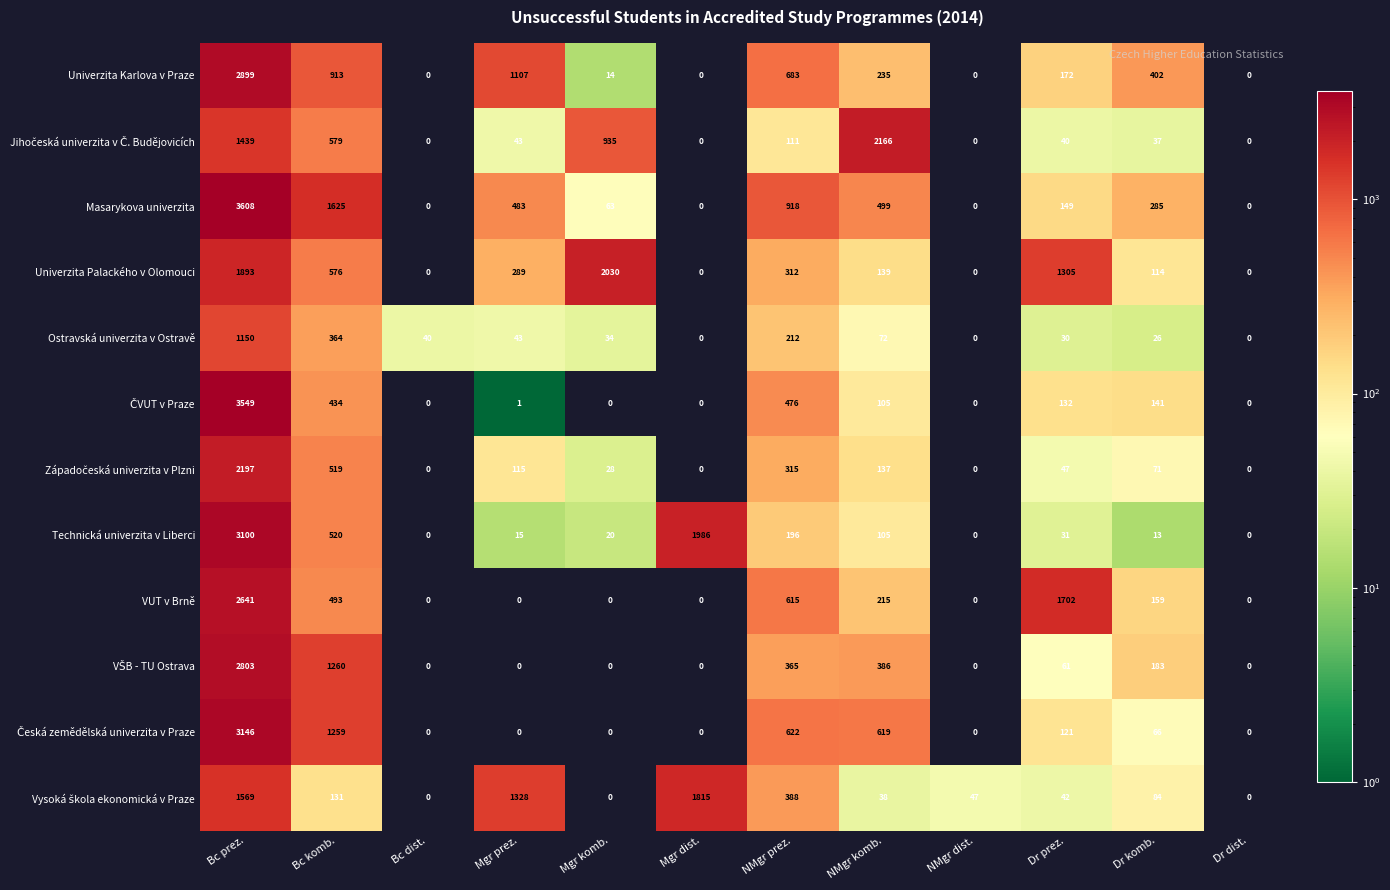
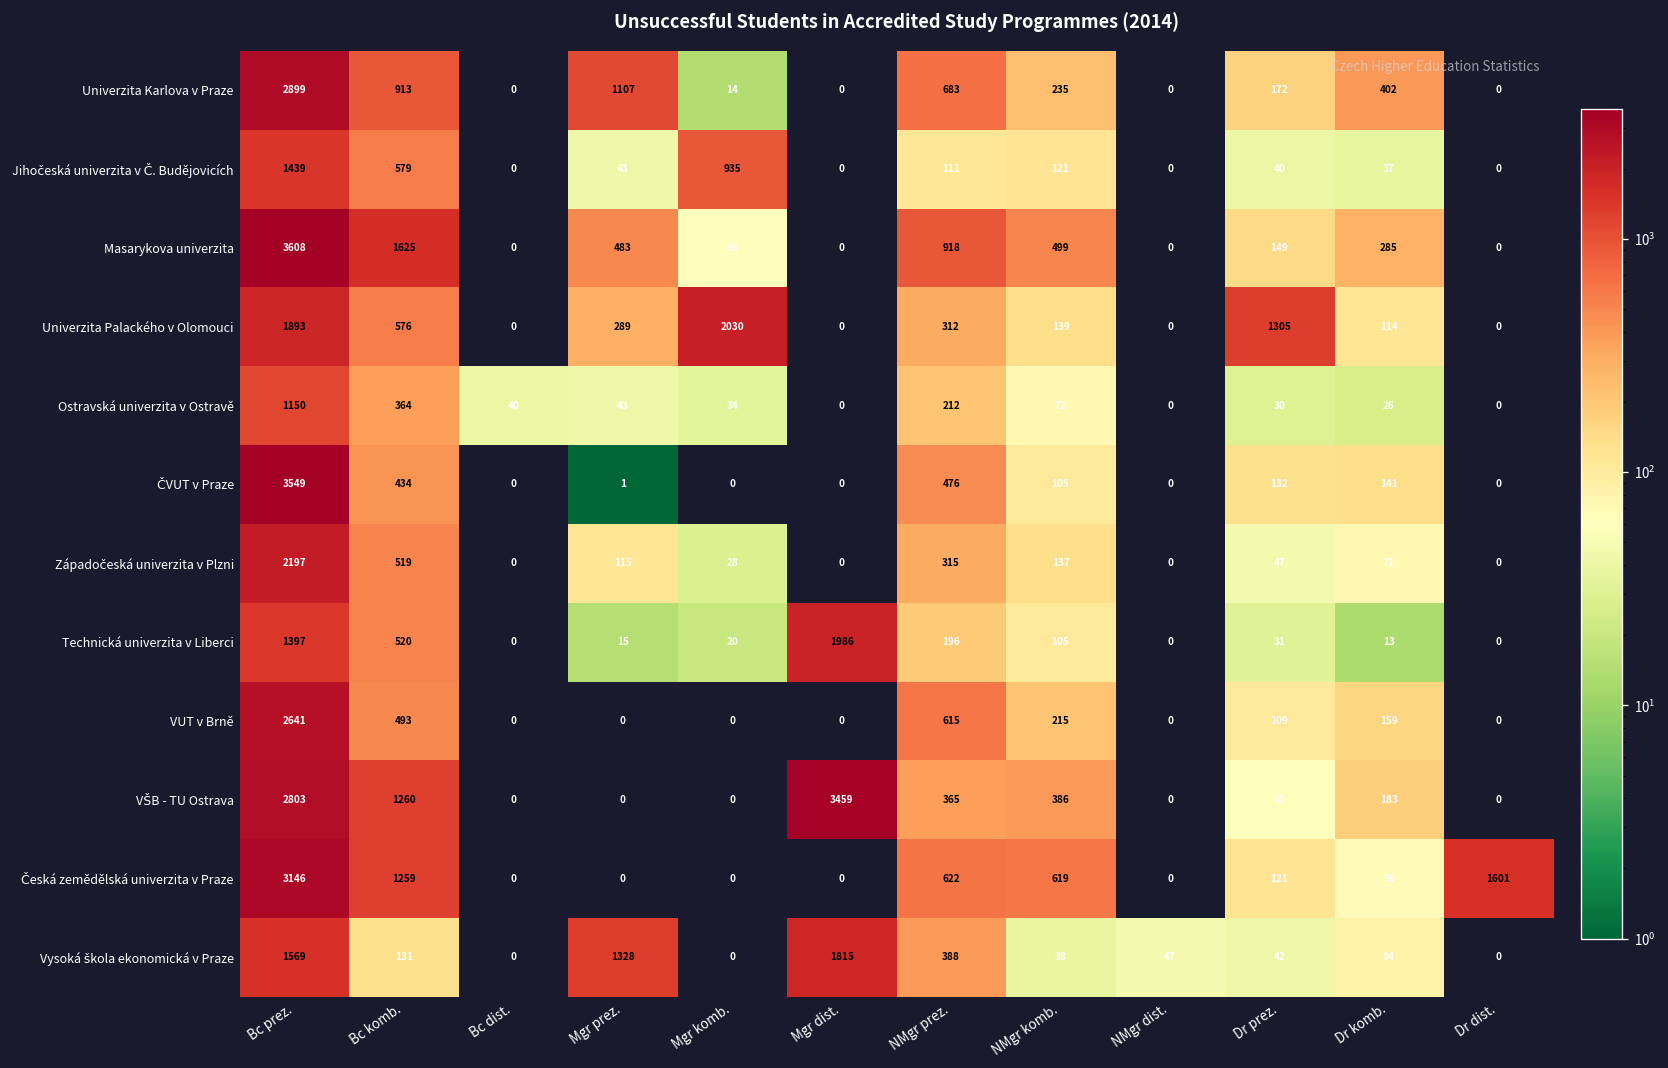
  {
    "Univerzita Karlova v Praze": {
      "Bc prez.": 2899,
      "Bc komb.": 913,
      "Bc dist.": 0,
      "Mgr prez.": 1107,
      "Mgr komb.": 14,
      "Mgr dist.": 0,
      "NMgr prez.": 683,
      "NMgr komb.": 235,
      "NMgr dist.": 0,
      "Dr prez.": 172,
      "Dr dist.": 0
    },
    "Jihočeská univerzita v Č. Budějovicích": {
      "Bc prez.": 1439,
      "Bc komb.": 579,
      "Bc dist.": 0,
      "Mgr prez.": 43,
      "Mgr komb.": 935,
      "Mgr dist.": 0,
      "NMgr prez.": 111,
-     "NMgr komb.": 2166,
+     "NMgr komb.": 121,
      "NMgr dist.": 0,
      "Dr prez.": 40,
      "Dr komb.": 37,
      "Dr dist.": 0
    },
    "Masarykova univerzita": {
      "Bc prez.": 3608,
      "Bc komb.": 1625,
      "Bc dist.": 0,
      "Mgr prez.": 483,
      "Mgr komb.": 63,
      "Mgr dist.": 0,
      "NMgr prez.": 918,
      "NMgr komb.": 499,
      "NMgr dist.": 0,
      "Dr prez.": 149,
      "Dr komb.": 285,
      "Dr dist.": 0
    },
    "Univerzita Palackého v Olomouci": {
      "Bc prez.": 1893,
      "Bc komb.": 576,
      "Bc dist.": 0,
      "Mgr prez.": 289,
      "Mgr komb.": 2030,
      "Mgr dist.": 0,
      "NMgr prez.": 312,
      "NMgr komb.": 139,
      "NMgr dist.": 0,
      "Dr prez.": 1305,
      "Dr komb.": 114,
      "Dr dist.": 0
    },
    "Ostravská univerzita v Ostravě": {
      "Bc prez.": 1150,
      "Bc komb.": 364,
      "Bc dist.": 40,
      "Mgr prez.": 43,
      "Mgr komb.": 34,
      "Mgr dist.": 0,
      "NMgr prez.": 212,
      "NMgr komb.": 72,
      "NMgr dist.": 0,
      "Dr prez.": 30,
      "Dr komb.": 26,
      "Dr dist.": 0
    },
    "ČVUT v Praze": {
      "Bc prez.": 3549,
      "Bc komb.": 434,
      "Bc dist.": 0,
      "Mgr prez.": 1,
      "Mgr komb.": 0,
      "Mgr dist.": 0,
      "NMgr prez.": 476,
      "NMgr komb.": 105,
      "NMgr dist.": 0,
      "Dr prez.": 132,
      "Dr komb.": 141,
      "Dr dist.": 0
    },
    "Západočeská univerzita v Plzni": {
      "Bc prez.": 2197,
      "Bc komb.": 519,
      "Bc dist.": 0,
      "Mgr prez.": 115,
      "Mgr komb.": 28,
      "Mgr dist.": 0,
      "NMgr prez.": 315,
      "NMgr komb.": 137,
      "NMgr dist.": 0,
      "Dr prez.": 47,
      "Dr komb.": 71,
      "Dr dist.": 0
    },
    "Technická univerzita v Liberci": {
-     "Bc prez.": 3100,
+     "Bc prez.": 1397,
      "Bc komb.": 520,
      "Bc dist.": 0,
      "Mgr prez.": 15,
      "Mgr komb.": 20,
      "Mgr dist.": 1986,
      "NMgr prez.": 196,
      "NMgr komb.": 105,
      "NMgr dist.": 0,
      "Dr prez.": 31,
      "Dr komb.": 13,
      "Dr dist.": 0
    },
    "VUT v Brně": {
      "Bc prez.": 2641,
      "Bc komb.": 493,
      "Bc dist.": 0,
      "Mgr prez.": 0,
      "Mgr komb.": 0,
      "Mgr dist.": 0,
      "NMgr prez.": 615,
      "NMgr komb.": 215,
      "NMgr dist.": 0,
-     "Dr prez.": 1702,
+     "Dr prez.": 109,
      "Dr komb.": 159,
      "Dr dist.": 0
    },
    "VŠB - TU Ostrava": {
      "Bc prez.": 2803,
      "Bc komb.": 1260,
      "Bc dist.": 0,
      "Mgr prez.": 0,
      "Mgr komb.": 0,
-     "Mgr dist.": 0,
+     "Mgr dist.": 3459,
      "NMgr prez.": 365,
      "NMgr komb.": 386,
      "NMgr dist.": 0,
      "Dr prez.": 61,
      "Dr komb.": 183,
      "Dr dist.": 0
    },
    "Česká zemědělská univerzita v Praze": {
      "Bc prez.": 3146,
      "Bc komb.": 1259,
      "Bc dist.": 0,
      "Mgr prez.": 0,
      "Mgr komb.": 0,
      "Mgr dist.": 0,
      "NMgr prez.": 622,
      "NMgr komb.": 619,
      "NMgr dist.": 0,
      "Dr prez.": 121,
      "Dr komb.": 66,
-     "Dr dist.": 0
+     "Dr dist.": 1601
    },
    "Vysoká škola ekonomická v Praze": {
      "Bc prez.": 1569,
      "Bc komb.": 131,
      "Bc dist.": 0,
      "Mgr prez.": 1328,
      "Mgr komb.": 0,
      "Mgr dist.": 1815,
      "NMgr prez.": 388,
      "NMgr komb.": 38,
      "NMgr dist.": 47,
      "Dr prez.": 42,
      "Dr komb.": 84,
      "Dr dist.": 0
    }
  }
